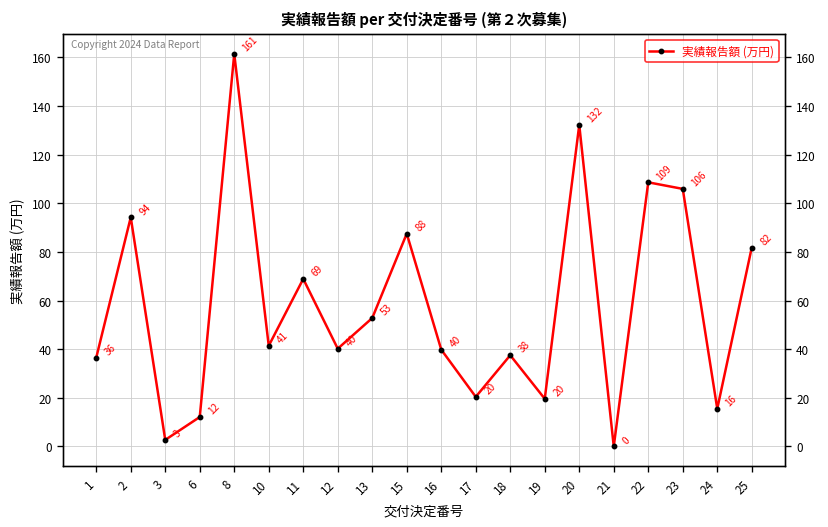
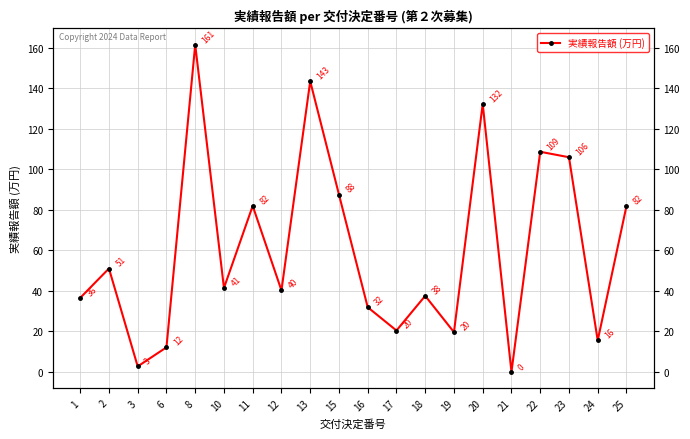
  {
    "1": 36,
-   "2": 94,
+   "2": 51,
    "3": 3,
    "6": 12,
    "8": 161,
    "10": 41,
-   "11": 69,
+   "11": 82,
    "12": 40,
-   "13": 53,
+   "13": 143,
    "15": 88,
-   "16": 40,
+   "16": 32,
    "17": 20,
    "18": 38,
    "19": 20,
    "20": 132,
    "21": 0,
    "22": 109,
    "23": 106,
    "24": 16,
    "25": 82
  }
